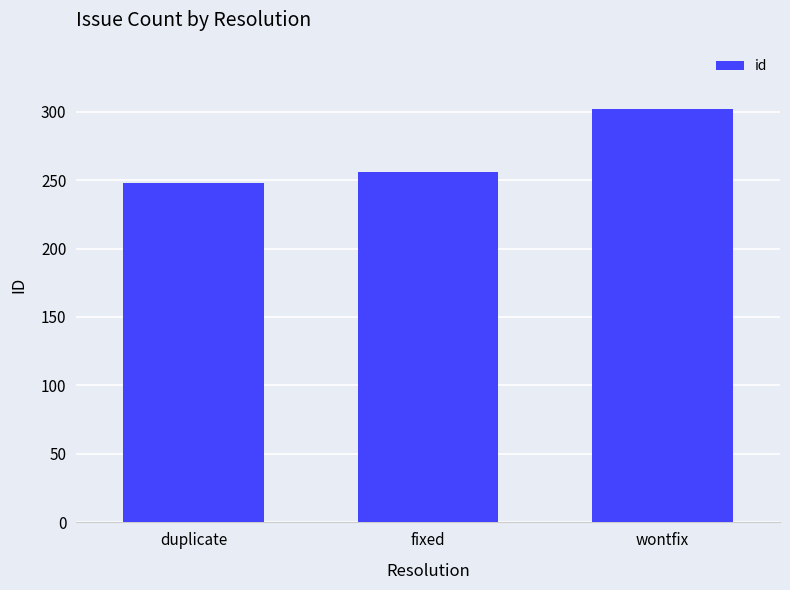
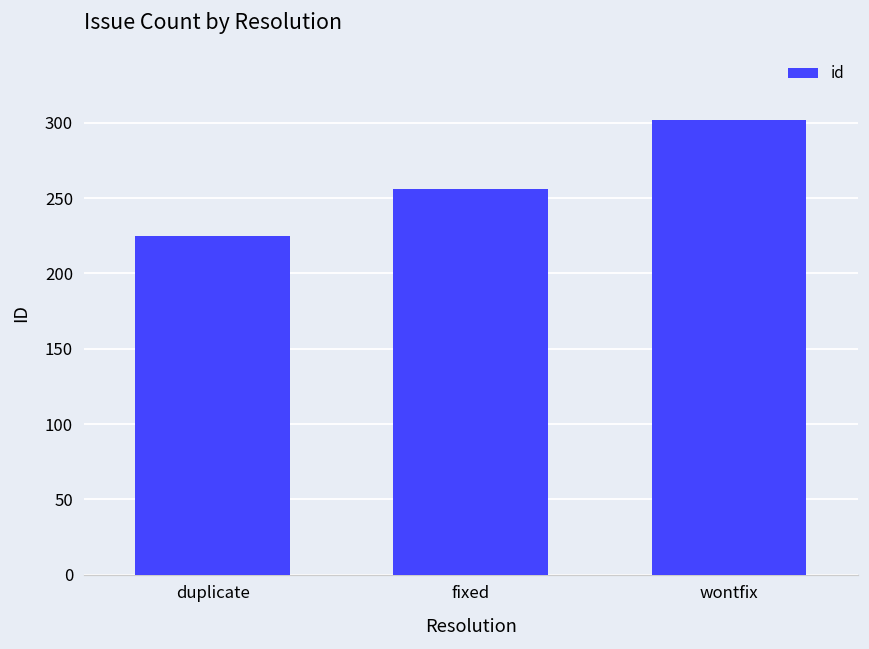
  {
-   "duplicate": 248,
+   "duplicate": 225,
    "fixed": 256,
    "wontfix": 302
  }
